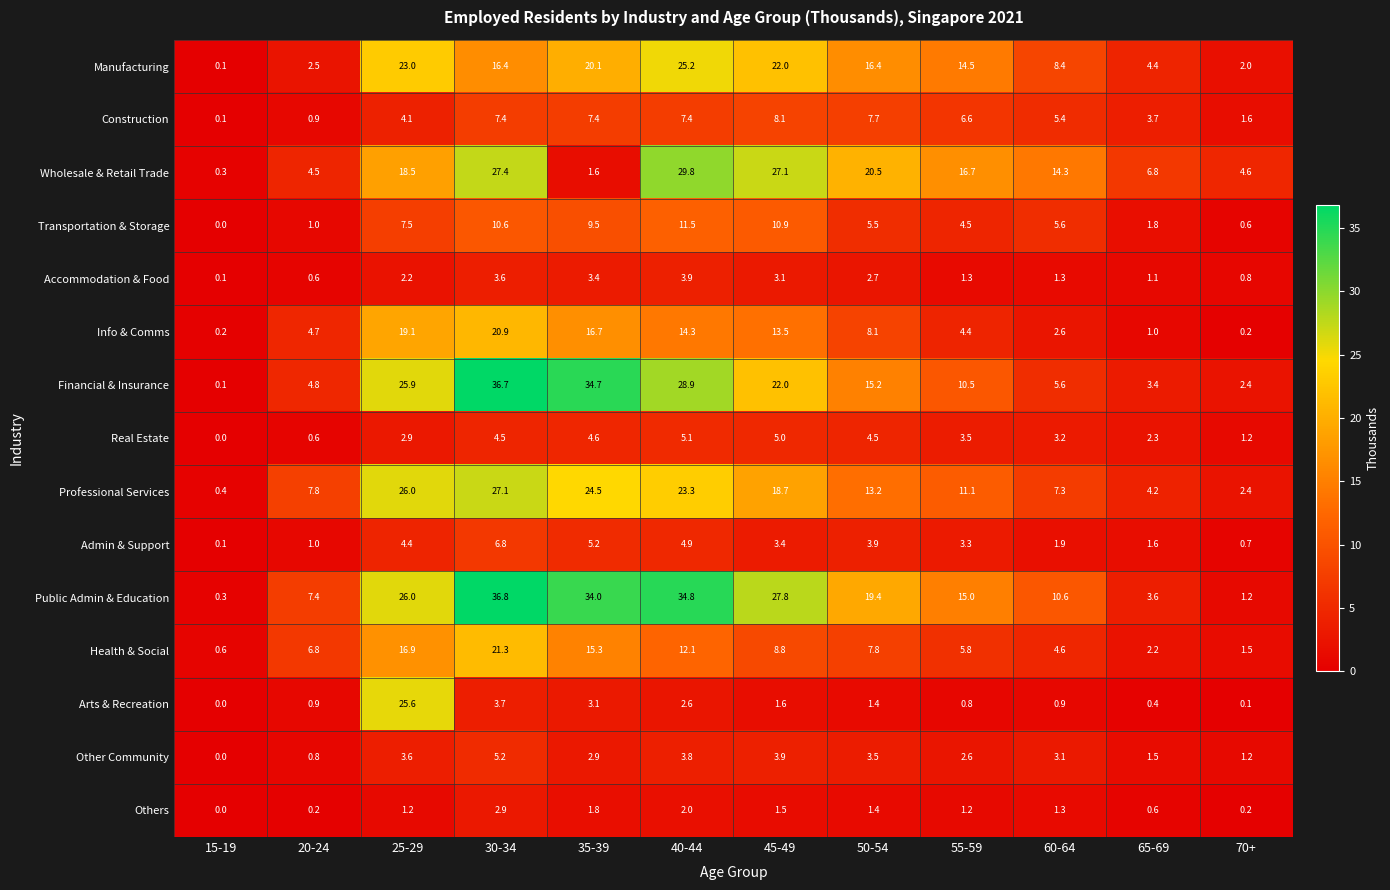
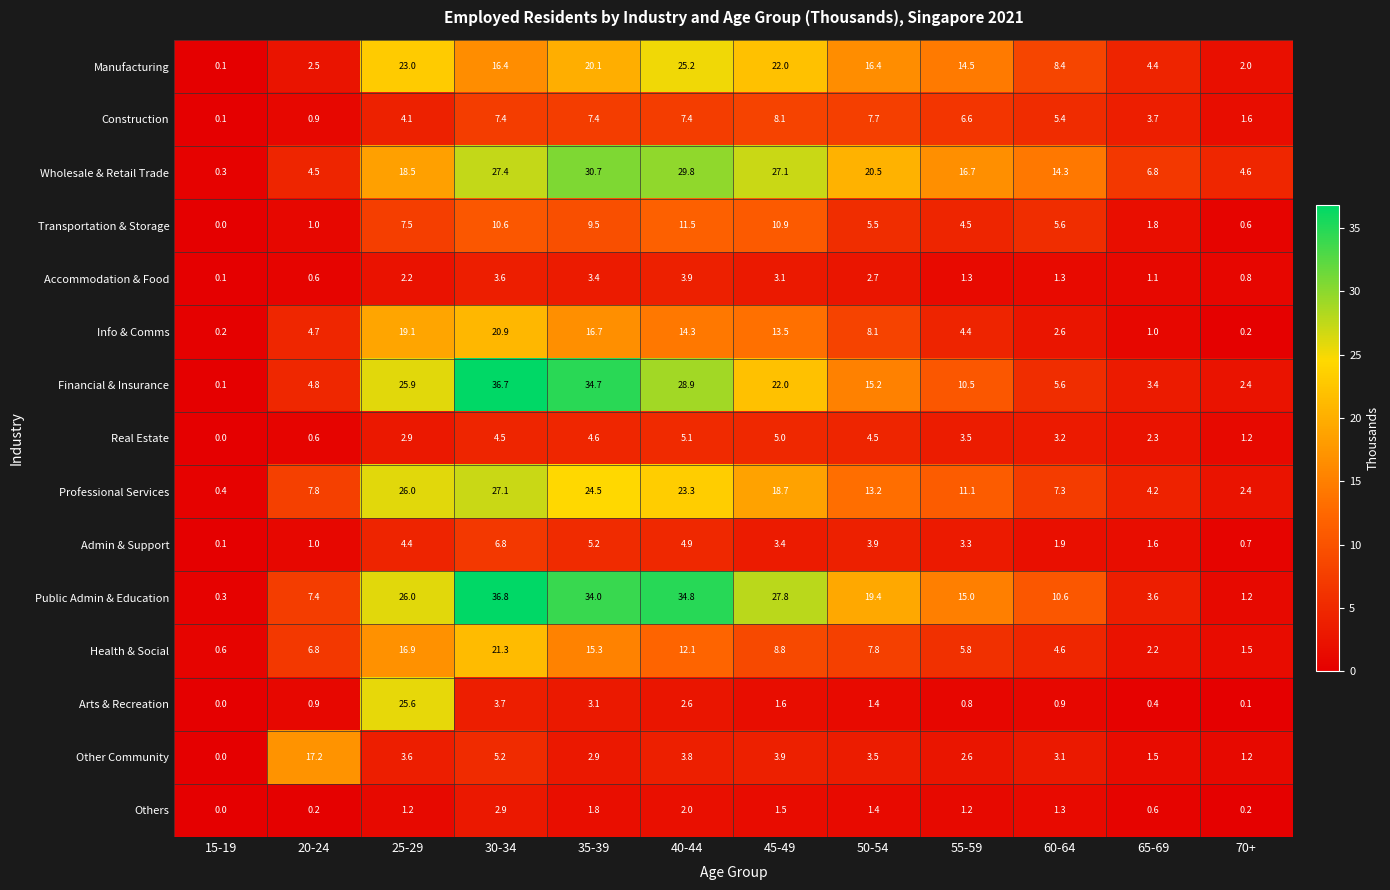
  {
    "Manufacturing": {
      "15-19": 0.1,
      "20-24": 2.5,
      "25-29": 23.0,
      "30-34": 16.4,
      "35-39": 20.1,
      "40-44": 25.2,
      "45-49": 22.0,
      "50-54": 16.4,
      "55-59": 14.5,
      "60-64": 8.4,
      "65-69": 4.4,
      "70+": 2.0
    },
    "Construction": {
      "15-19": 0.1,
      "20-24": 0.9,
      "25-29": 4.1,
      "30-34": 7.4,
      "35-39": 7.4,
      "40-44": 7.4,
      "45-49": 8.1,
      "50-54": 7.7,
      "55-59": 6.6,
      "60-64": 5.4,
      "65-69": 3.7,
      "70+": 1.6
    },
    "Wholesale & Retail Trade": {
      "15-19": 0.3,
      "20-24": 4.5,
      "25-29": 18.5,
      "30-34": 27.4,
-     "35-39": 1.6,
+     "35-39": 30.7,
      "40-44": 29.8,
      "45-49": 27.1,
      "50-54": 20.5,
      "55-59": 16.7,
      "60-64": 14.3,
      "65-69": 6.8,
      "70+": 4.6
    },
    "Transportation & Storage": {
      "15-19": 0.0,
      "20-24": 1.0,
      "25-29": 7.5,
      "30-34": 10.6,
      "35-39": 9.5,
      "40-44": 11.5,
      "45-49": 10.9,
      "50-54": 5.5,
      "55-59": 4.5,
      "60-64": 5.6,
      "65-69": 1.8,
      "70+": 0.6
    },
    "Accommodation & Food": {
      "15-19": 0.1,
      "20-24": 0.6,
      "25-29": 2.2,
      "30-34": 3.6,
      "35-39": 3.4,
      "40-44": 3.9,
      "45-49": 3.1,
      "50-54": 2.7,
      "55-59": 1.3,
      "60-64": 1.3,
      "65-69": 1.1,
      "70+": 0.8
    },
    "Info & Comms": {
      "15-19": 0.2,
      "20-24": 4.7,
      "25-29": 19.1,
      "30-34": 20.9,
      "35-39": 16.7,
      "40-44": 14.3,
      "45-49": 13.5,
      "50-54": 8.1,
      "55-59": 4.4,
      "60-64": 2.6,
      "65-69": 1.0,
      "70+": 0.2
    },
    "Financial & Insurance": {
      "15-19": 0.1,
      "20-24": 4.8,
      "25-29": 25.9,
      "30-34": 36.7,
      "35-39": 34.7,
      "40-44": 28.9,
      "45-49": 22.0,
      "50-54": 15.2,
      "55-59": 10.5,
      "60-64": 5.6,
      "65-69": 3.4,
      "70+": 2.4
    },
    "Real Estate": {
      "15-19": 0.0,
      "20-24": 0.6,
      "25-29": 2.9,
      "30-34": 4.5,
      "35-39": 4.6,
      "40-44": 5.1,
      "45-49": 5.0,
      "50-54": 4.5,
      "55-59": 3.5,
      "60-64": 3.2,
      "65-69": 2.3,
      "70+": 1.2
    },
    "Professional Services": {
      "15-19": 0.4,
      "20-24": 7.8,
      "25-29": 26.0,
      "30-34": 27.1,
      "35-39": 24.5,
      "40-44": 23.3,
      "45-49": 18.7,
      "50-54": 13.2,
      "55-59": 11.1,
      "60-64": 7.3,
      "65-69": 4.2,
      "70+": 2.4
    },
    "Admin & Support": {
      "15-19": 0.1,
      "20-24": 1.0,
      "25-29": 4.4,
      "30-34": 6.8,
      "35-39": 5.2,
      "40-44": 4.9,
      "45-49": 3.4,
      "50-54": 3.9,
      "55-59": 3.3,
      "60-64": 1.9,
      "65-69": 1.6,
      "70+": 0.7
    },
    "Public Admin & Education": {
      "15-19": 0.3,
      "20-24": 7.4,
      "25-29": 26.0,
      "30-34": 36.8,
      "35-39": 34.0,
      "40-44": 34.8,
      "45-49": 27.8,
      "50-54": 19.4,
      "55-59": 15.0,
      "60-64": 10.6,
      "65-69": 3.6,
      "70+": 1.2
    },
    "Health & Social": {
      "15-19": 0.6,
      "20-24": 6.8,
      "25-29": 16.9,
      "30-34": 21.3,
      "35-39": 15.3,
      "40-44": 12.1,
      "45-49": 8.8,
      "50-54": 7.8,
      "55-59": 5.8,
      "60-64": 4.6,
      "65-69": 2.2,
      "70+": 1.5
    },
    "Arts & Recreation": {
      "15-19": 0.0,
      "20-24": 0.9,
      "25-29": 25.6,
      "30-34": 3.7,
      "35-39": 3.1,
      "40-44": 2.6,
      "45-49": 1.6,
      "50-54": 1.4,
      "55-59": 0.8,
      "60-64": 0.9,
      "65-69": 0.4,
      "70+": 0.1
    },
    "Other Community": {
      "15-19": 0.0,
-     "20-24": 0.8,
+     "20-24": 17.2,
      "25-29": 3.6,
      "30-34": 5.2,
      "35-39": 2.9,
      "40-44": 3.8,
      "45-49": 3.9,
      "50-54": 3.5,
      "55-59": 2.6,
      "60-64": 3.1,
      "65-69": 1.5,
      "70+": 1.2
    },
    "Others": {
      "15-19": 0.0,
      "20-24": 0.2,
      "25-29": 1.2,
      "30-34": 2.9,
      "35-39": 1.8,
      "40-44": 2.0,
      "45-49": 1.5,
      "50-54": 1.4,
      "55-59": 1.2,
      "60-64": 1.3,
      "65-69": 0.6,
      "70+": 0.2
    }
  }
